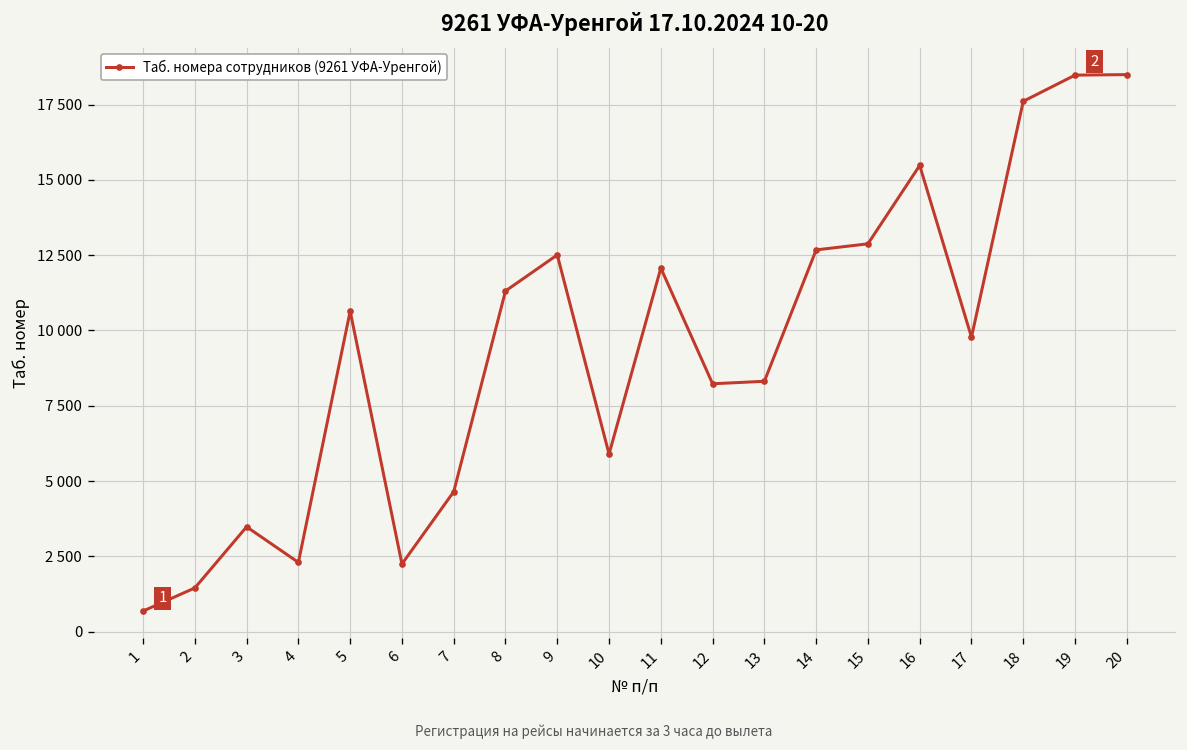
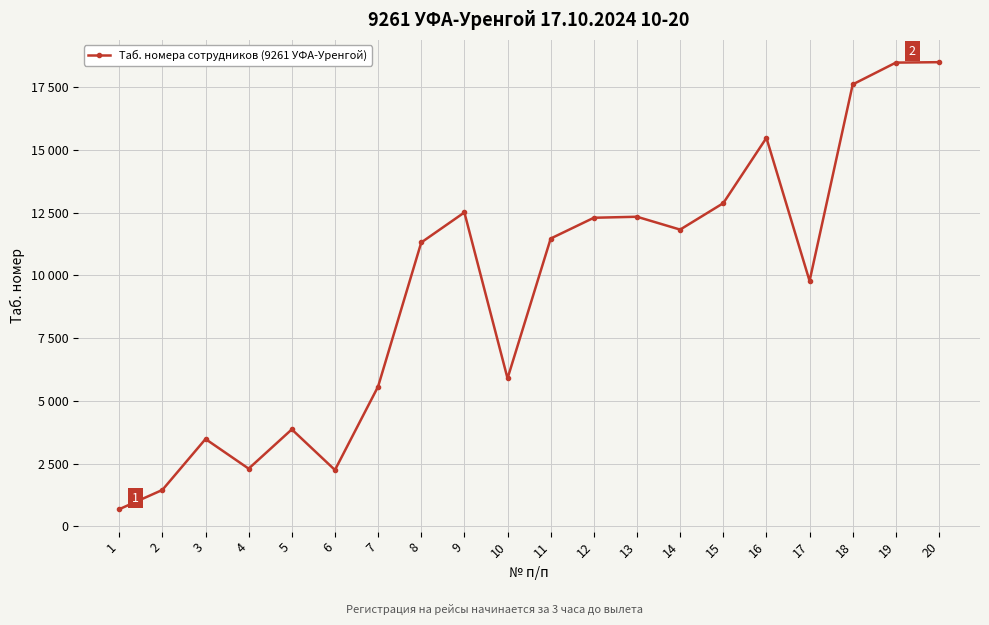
  {
    "2": 1500,
    "3": 3500,
    "4": 2300,
-   "5": 10600,
+   "5": 3900,
    "6": 2200,
-   "7": 4600,
+   "7": 5600,
    "8": 11300,
    "9": 12500,
    "10": 5900,
-   "11": 12100,
-   "12": 8200,
-   "13": 8300,
-   "14": 12700,
+   "11": 11500,
+   "12": 12300,
+   "13": 12300,
+   "14": 11800,
    "15": 12900,
    "16": 15500,
    "17": 9800,
    "18": 17600,
    "20": 18500
  }
